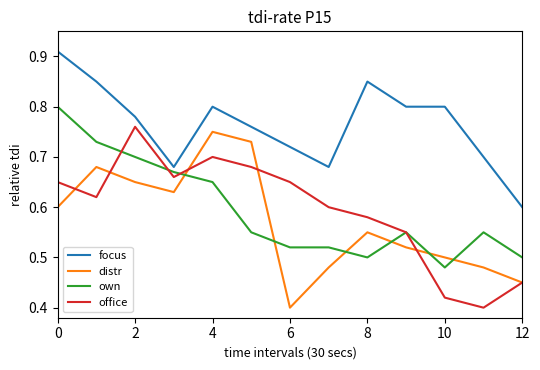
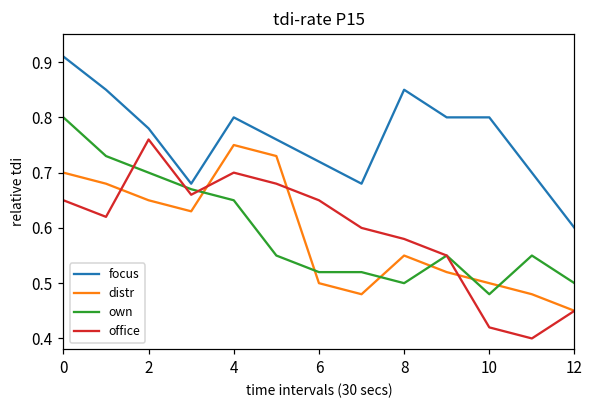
  {
    "focus": {
      "0": 0.91,
      "2": 0.78,
      "4": 0.8,
      "6": 0.72,
      "8": 0.85,
      "10": 0.8,
      "12": 0.6
    },
    "distr": {
-     "0": 0.6,
+     "0": 0.7,
      "2": 0.65,
      "4": 0.75,
-     "6": 0.4,
+     "6": 0.5,
      "8": 0.55,
      "10": 0.5
    },
    "own": {
      "0": 0.8,
      "2": 0.7,
      "4": 0.65,
      "6": 0.52,
      "8": 0.5,
      "10": 0.48,
      "12": 0.5
    },
    "office": {
      "0": 0.65,
      "2": 0.76,
      "4": 0.7,
      "6": 0.65,
      "8": 0.58,
      "10": 0.42
    }
  }
